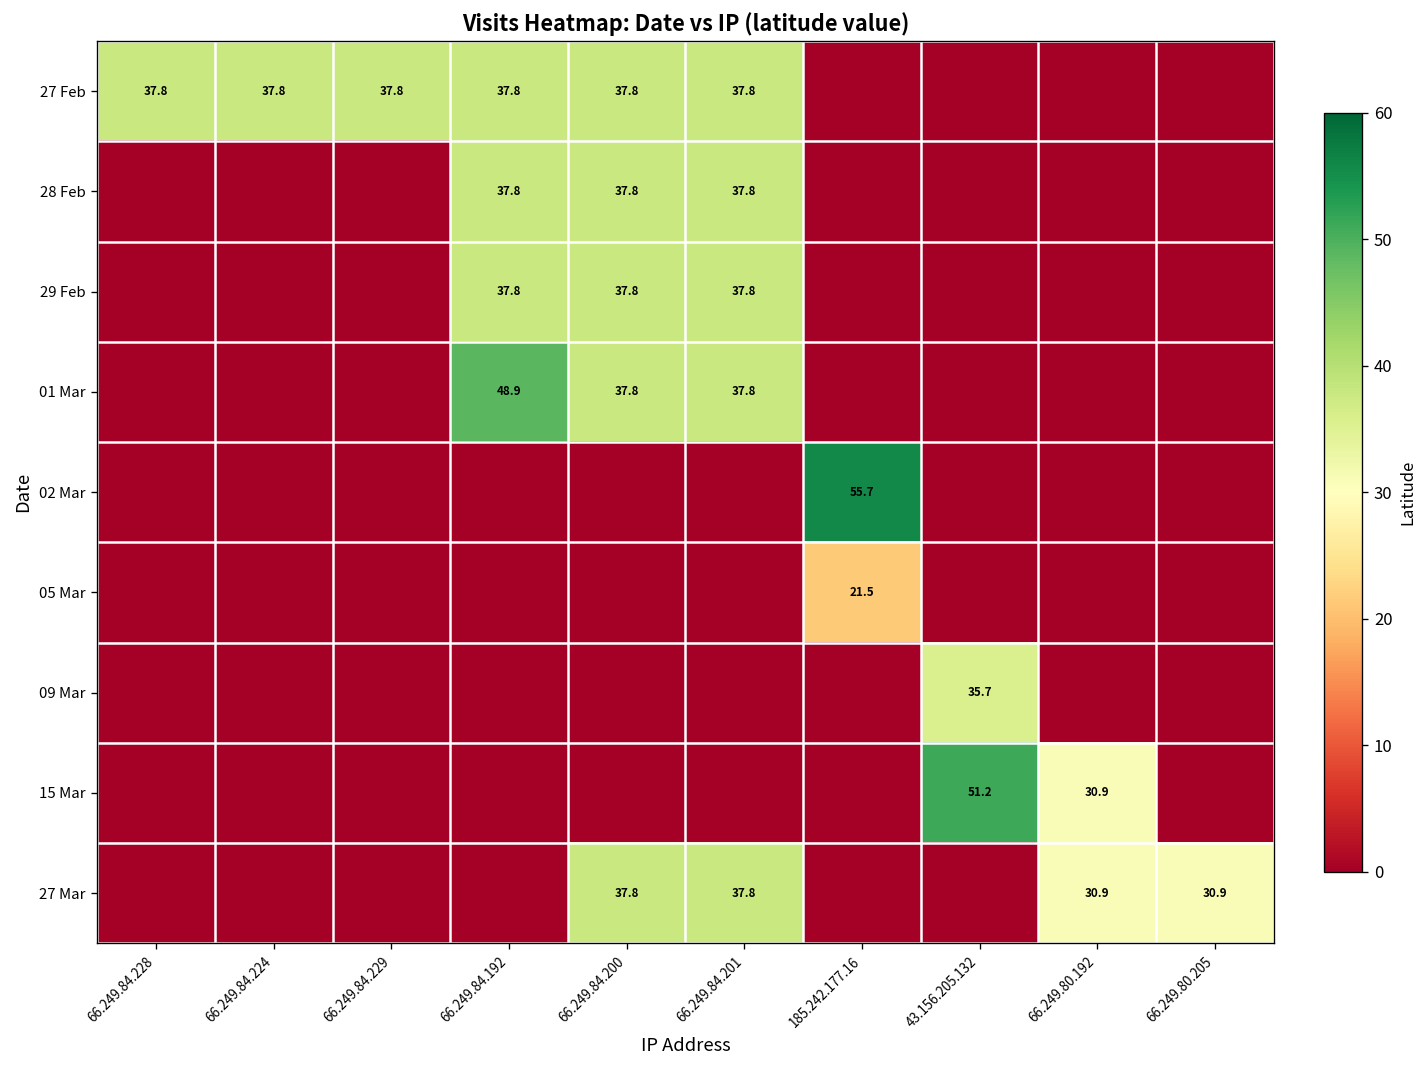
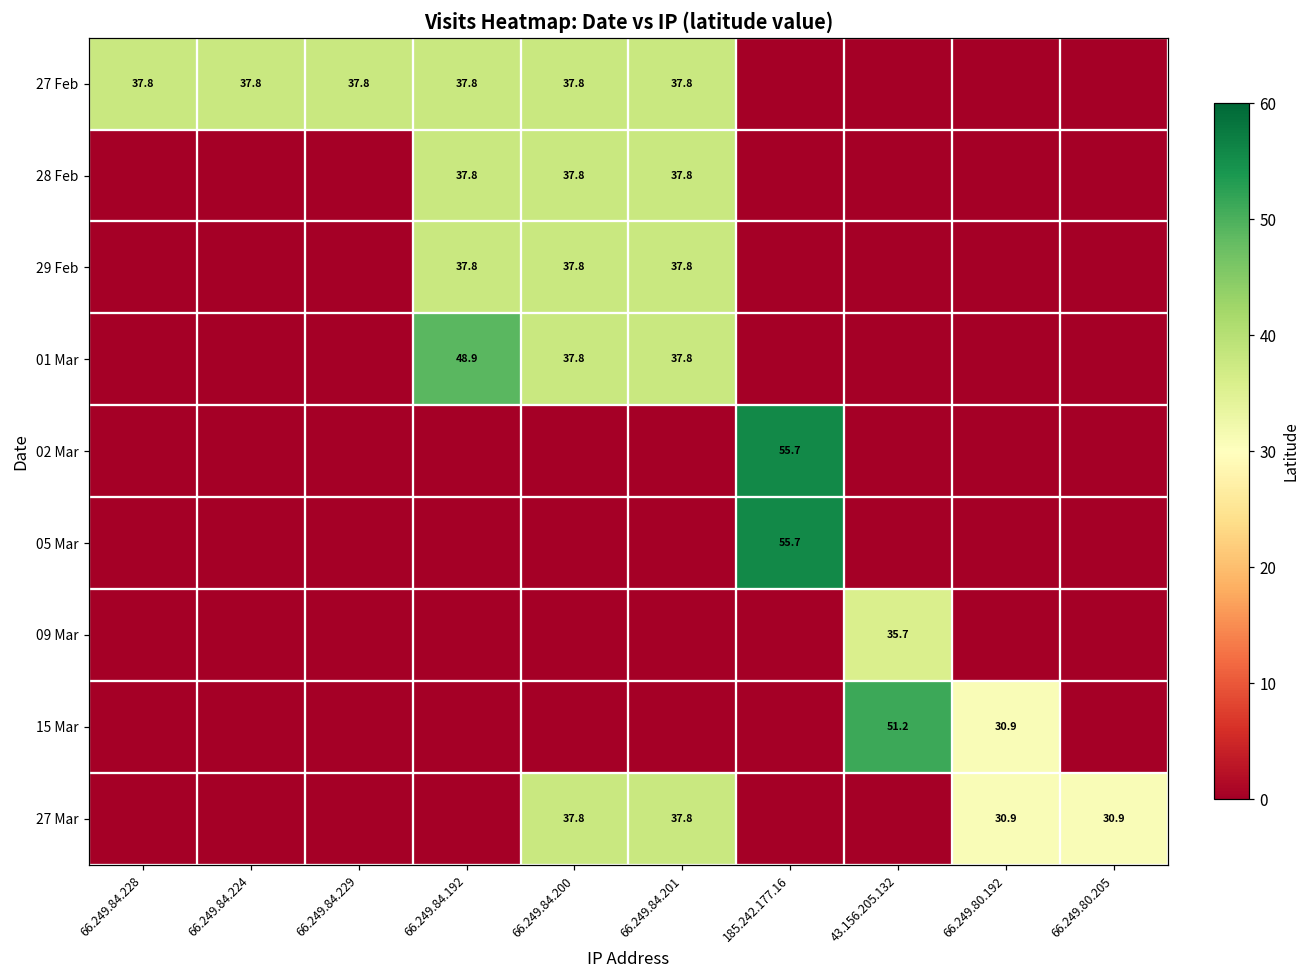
  {
    "27 Feb": {
      "66.249.84.228": 37.8,
      "66.249.84.224": 37.8,
      "66.249.84.229": 37.8,
      "66.249.84.192": 37.8,
      "66.249.84.200": 37.8,
      "66.249.84.201": 37.8
    },
    "28 Feb": {
      "66.249.84.192": 37.8,
      "66.249.84.200": 37.8,
      "66.249.84.201": 37.8
    },
    "29 Feb": {
      "66.249.84.192": 37.8,
      "66.249.84.200": 37.8,
      "66.249.84.201": 37.8
    },
    "01 Mar": {
      "66.249.84.192": 48.9,
      "66.249.84.200": 37.8,
      "66.249.84.201": 37.8
    },
    "02 Mar": {
      "185.242.177.16": 55.7
    },
    "05 Mar": {
-     "185.242.177.16": 21.5
+     "185.242.177.16": 55.7
    },
    "09 Mar": {
      "43.156.205.132": 35.7
    },
    "15 Mar": {
      "43.156.205.132": 51.2,
      "66.249.80.192": 30.9
    },
    "27 Mar": {
      "66.249.84.200": 37.8,
      "66.249.84.201": 37.8,
      "66.249.80.192": 30.9,
      "66.249.80.205": 30.9
    }
  }
